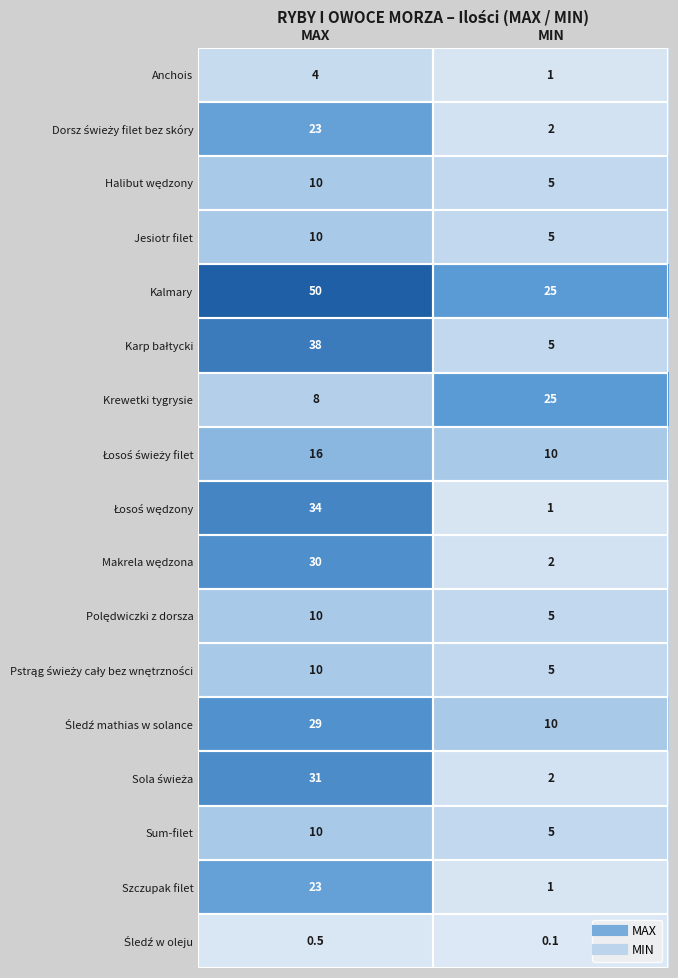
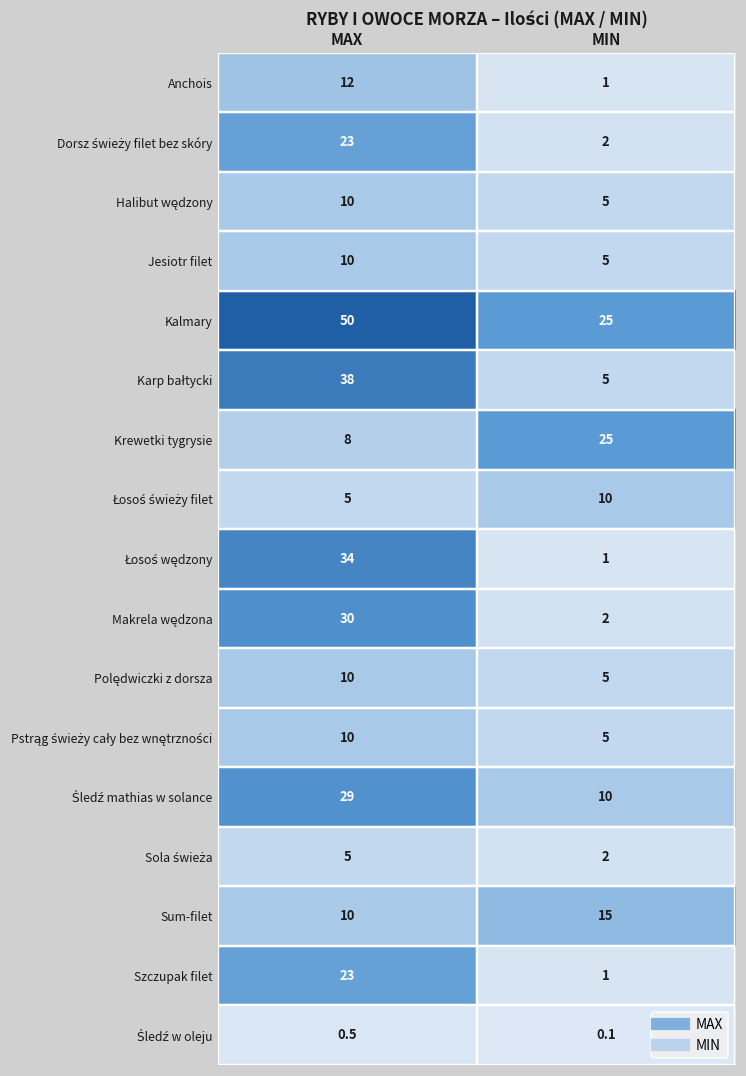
  {
    "Anchois": {
-     "MAX": 4,
+     "MAX": 12,
      "MIN": 1
    },
    "Dorsz świeży filet bez skóry": {
      "MAX": 23,
      "MIN": 2
    },
    "Halibut wędzony": {
      "MAX": 10,
      "MIN": 5
    },
    "Jesiotr filet": {
      "MAX": 10,
      "MIN": 5
    },
    "Kalmary": {
      "MAX": 50,
      "MIN": 25
    },
    "Karp bałtycki": {
      "MAX": 38,
      "MIN": 5
    },
    "Krewetki tygrysie": {
      "MAX": 8,
      "MIN": 25
    },
    "Łosoś świeży filet": {
-     "MAX": 16,
+     "MAX": 5,
      "MIN": 10
    },
    "Łosoś wędzony": {
      "MAX": 34,
      "MIN": 1
    },
    "Makrela wędzona": {
      "MAX": 30,
      "MIN": 2
    },
    "Polędwiczki z dorsza": {
      "MAX": 10,
      "MIN": 5
    },
    "Pstrąg świeży cały bez wnętrzności": {
      "MAX": 10,
      "MIN": 5
    },
    "Śledź mathias w solance": {
      "MAX": 29,
      "MIN": 10
    },
    "Sola świeża": {
-     "MAX": 31,
+     "MAX": 5,
      "MIN": 2
    },
    "Sum-filet": {
      "MAX": 10,
-     "MIN": 5
+     "MIN": 15
    },
    "Szczupak filet": {
      "MAX": 23,
      "MIN": 1
    },
    "Śledź w oleju": {
      "MAX": 0.5,
      "MIN": 0.1
    }
  }
